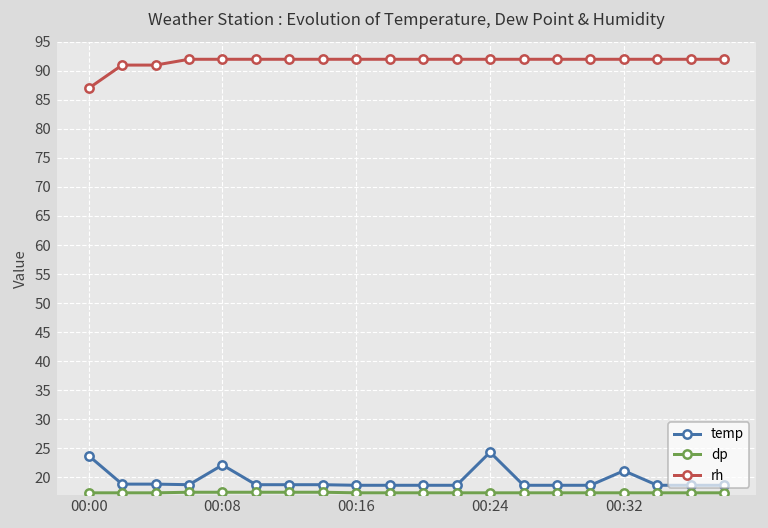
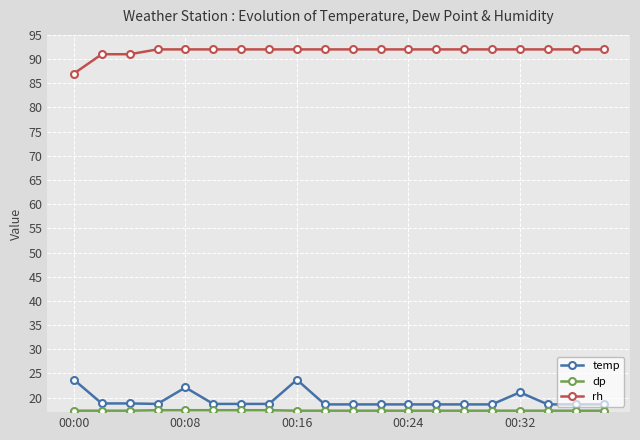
  {
    "temp": {
      "00:00": 24,
      "00:08": 22,
-     "00:16": 19,
-     "00:24": 24,
+     "00:16": 24,
+     "00:24": 19,
      "00:32": 21
    },
    "dp": {
      "00:00": 17,
      "00:08": 17,
      "00:16": 17,
      "00:24": 17,
      "00:32": 17
    },
    "rh": {
      "00:00": 87,
      "00:08": 92,
      "00:16": 92,
      "00:24": 92,
      "00:32": 92
    }
  }
